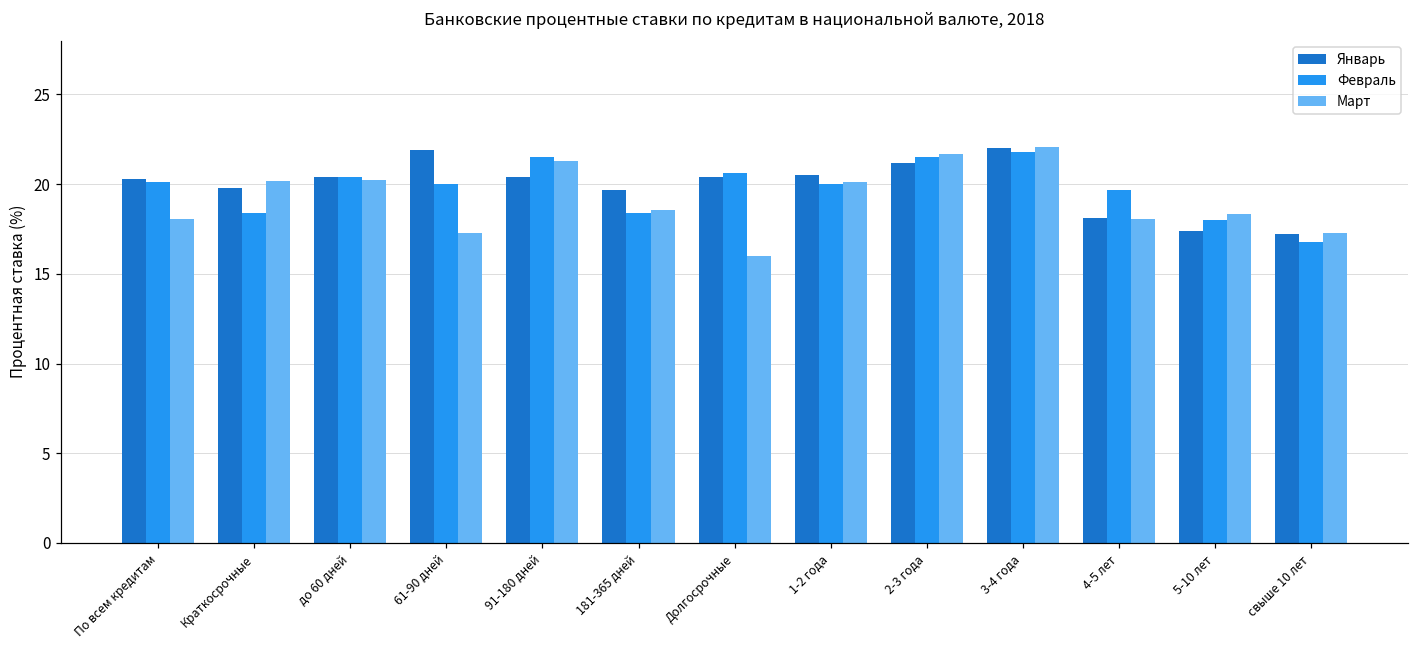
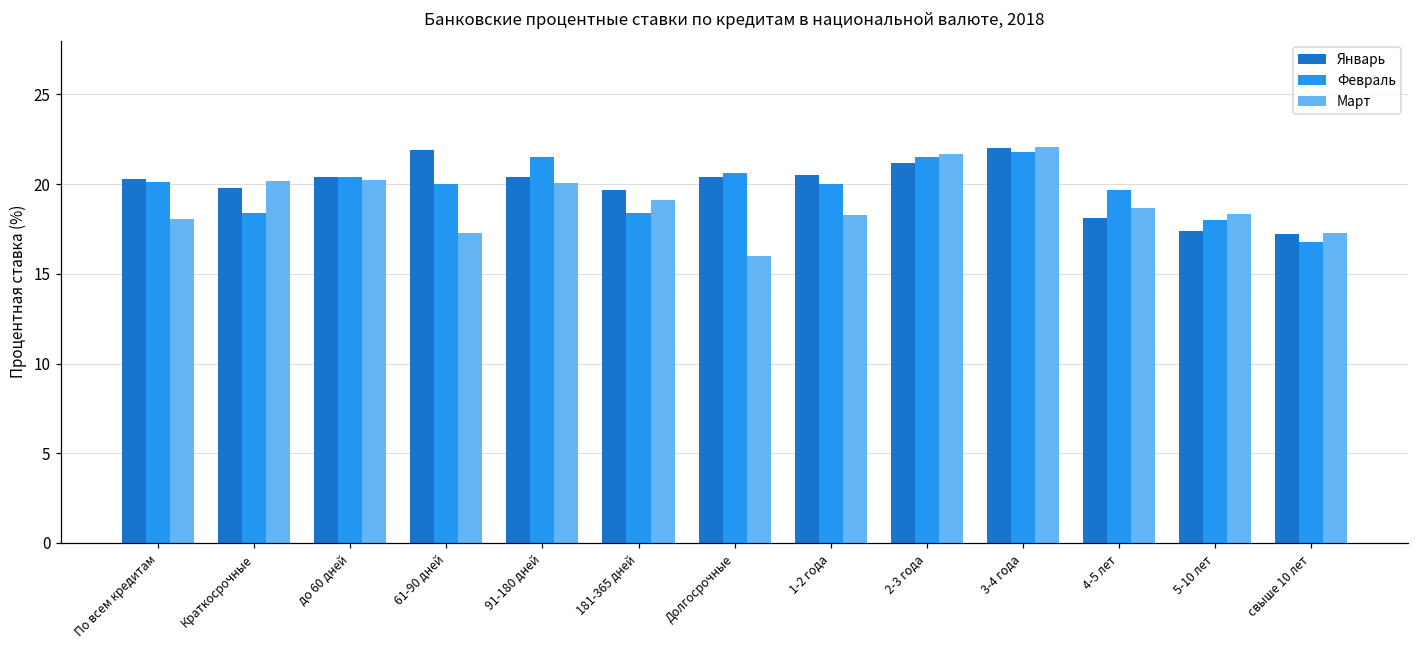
  {
    "Март": {
      "По всем кредитам": 18.1,
      "Краткосрочные": 20.2,
      "до 60 дней": 20.2,
      "61-90 дней": 17.3,
-     "91-180 дней": 21.3,
-     "181-365 дней": 18.6,
+     "91-180 дней": 20.0,
+     "181-365 дней": 19.1,
      "Долгосрочные": 16.0,
-     "1-2 года": 20.1,
+     "1-2 года": 18.3,
      "2-3 года": 21.7,
      "3-4 года": 22.1,
-     "4-5 лет": 18.0,
+     "4-5 лет": 18.7,
      "5-10 лет": 18.3,
      "свыше 10 лет": 17.3
    }
  }
